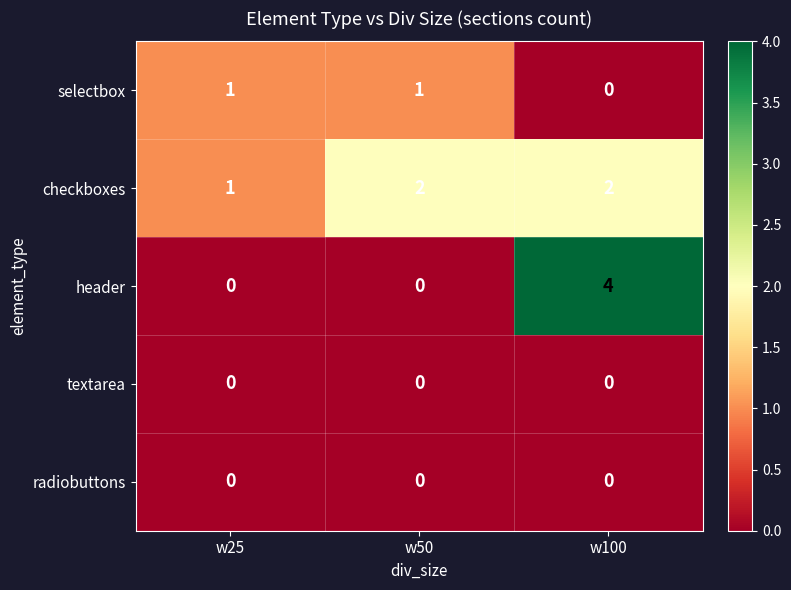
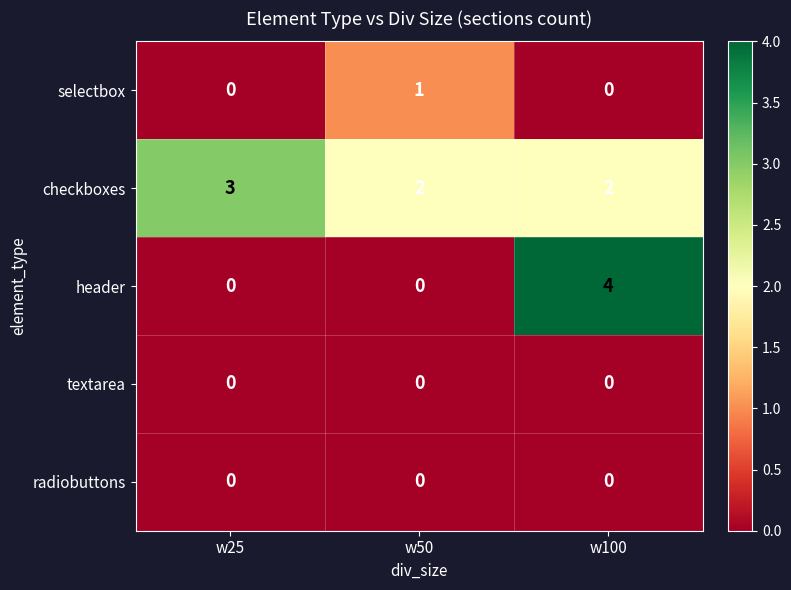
  {
    "selectbox": {
-     "w25": 1,
+     "w25": 0,
      "w50": 1,
      "w100": 0
    },
    "checkboxes": {
-     "w25": 1,
+     "w25": 3,
      "w50": 2,
      "w100": 2
    },
    "header": {
      "w25": 0,
      "w50": 0,
      "w100": 4
    },
    "textarea": {
      "w25": 0,
      "w50": 0,
      "w100": 0
    },
    "radiobuttons": {
      "w25": 0,
      "w50": 0,
      "w100": 0
    }
  }
